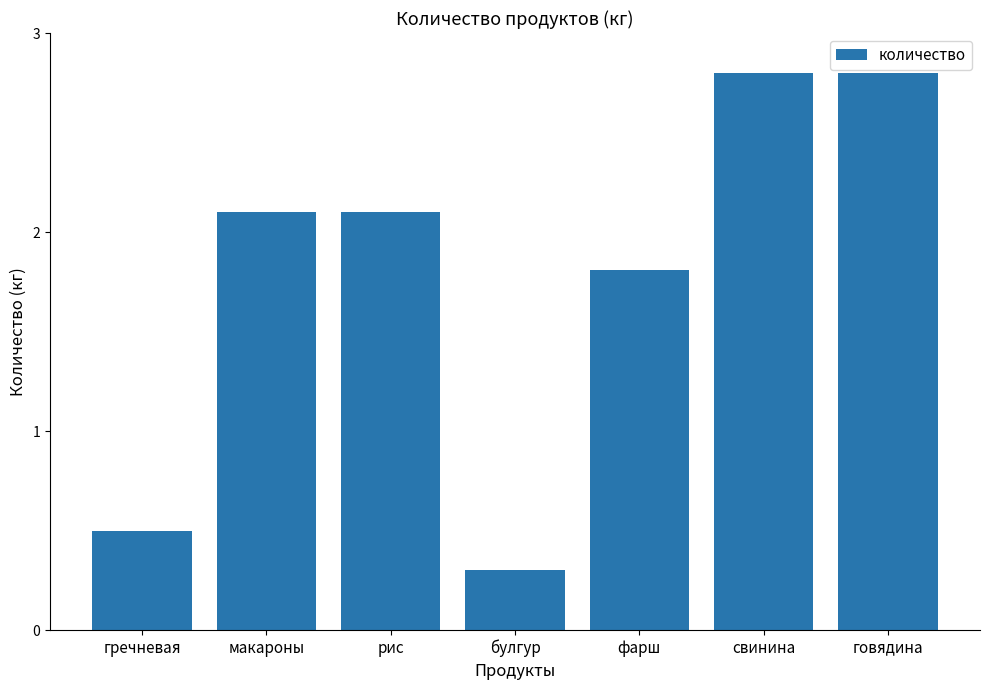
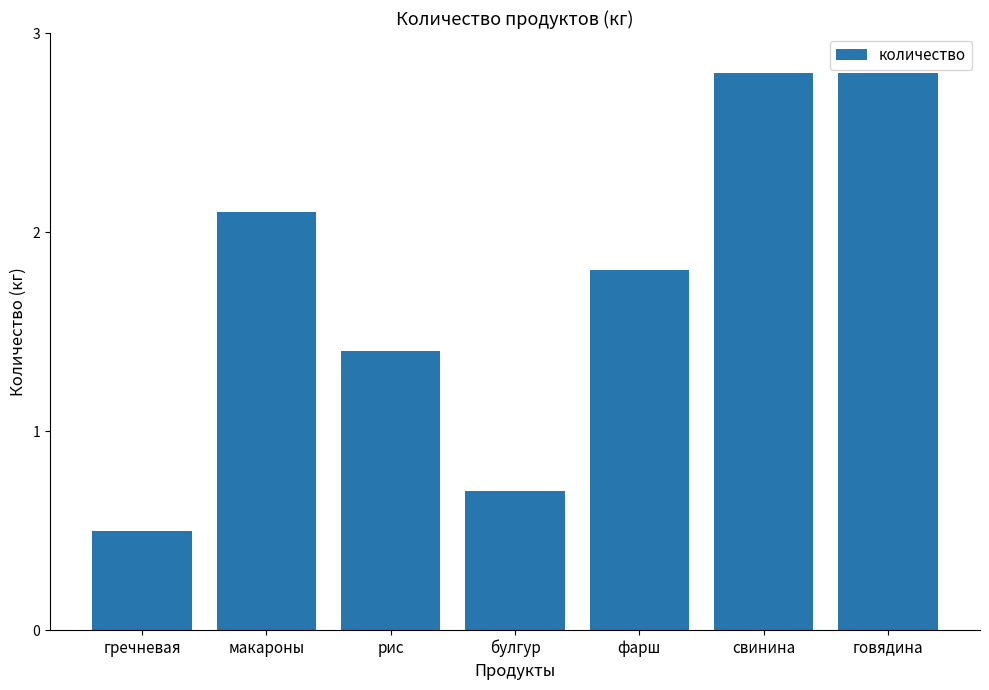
  {
    "гречневая": 0.5,
    "макароны": 2.1,
-   "рис": 2.1,
-   "булгур": 0.3,
+   "рис": 1.4,
+   "булгур": 0.7,
    "фарш": 1.8,
    "свинина": 2.8,
    "говядина": 2.8
  }
